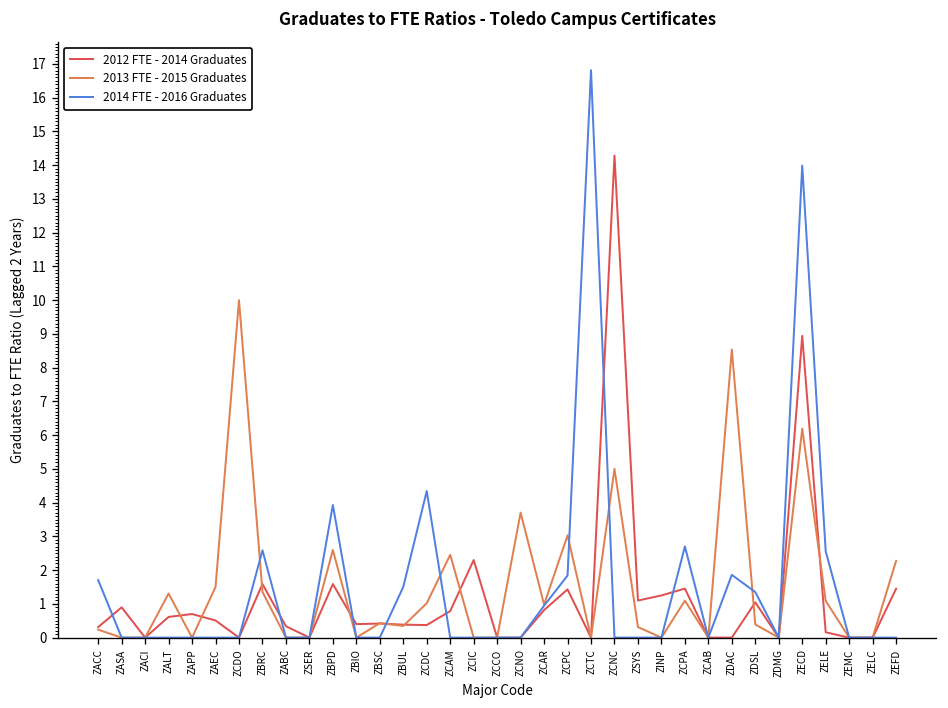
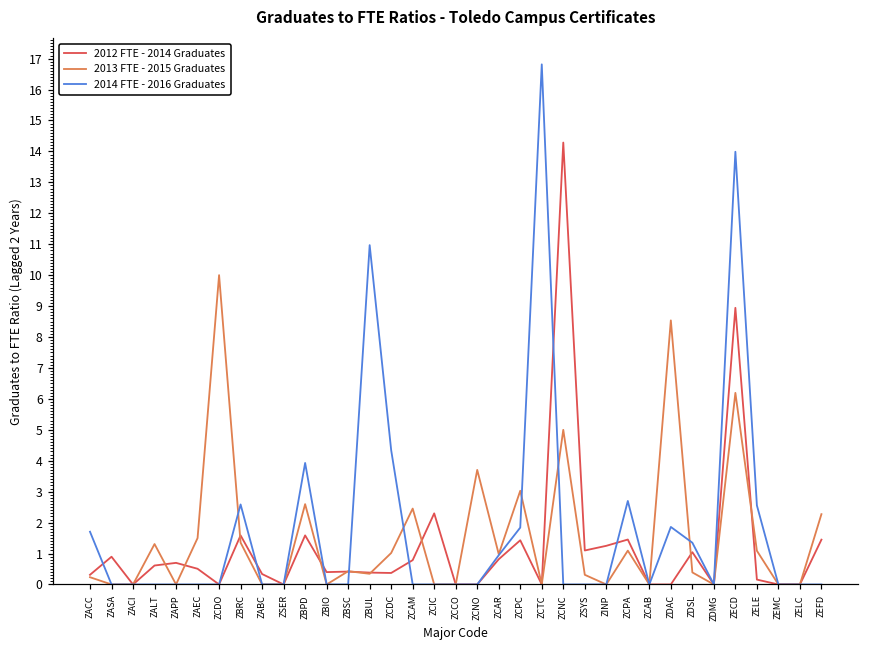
  {
    "2014 FTE - 2016 Graduates": {
      "ZACC": 1.7,
      "ZALT": 0.0,
      "ZAEC": 0.0,
      "ZBRC": 2.6,
      "ZBPD": 3.9,
      "ZBSC": 0.0,
-     "ZBUL": 1.5,
+     "ZBUL": 11.0,
      "ZCDC": 4.3,
      "ZCAM": 0.0,
      "ZCPC": 1.8,
      "ZCTC": 16.8,
      "ZCNC": 0.0,
      "ZSYS": 0.0,
      "ZCPA": 2.7,
      "ZDAC": 1.9,
      "ZDSL": 1.4,
      "ZECD": 14.0,
      "ZELE": 2.6,
      "ZEFD": 0.0
    }
  }
